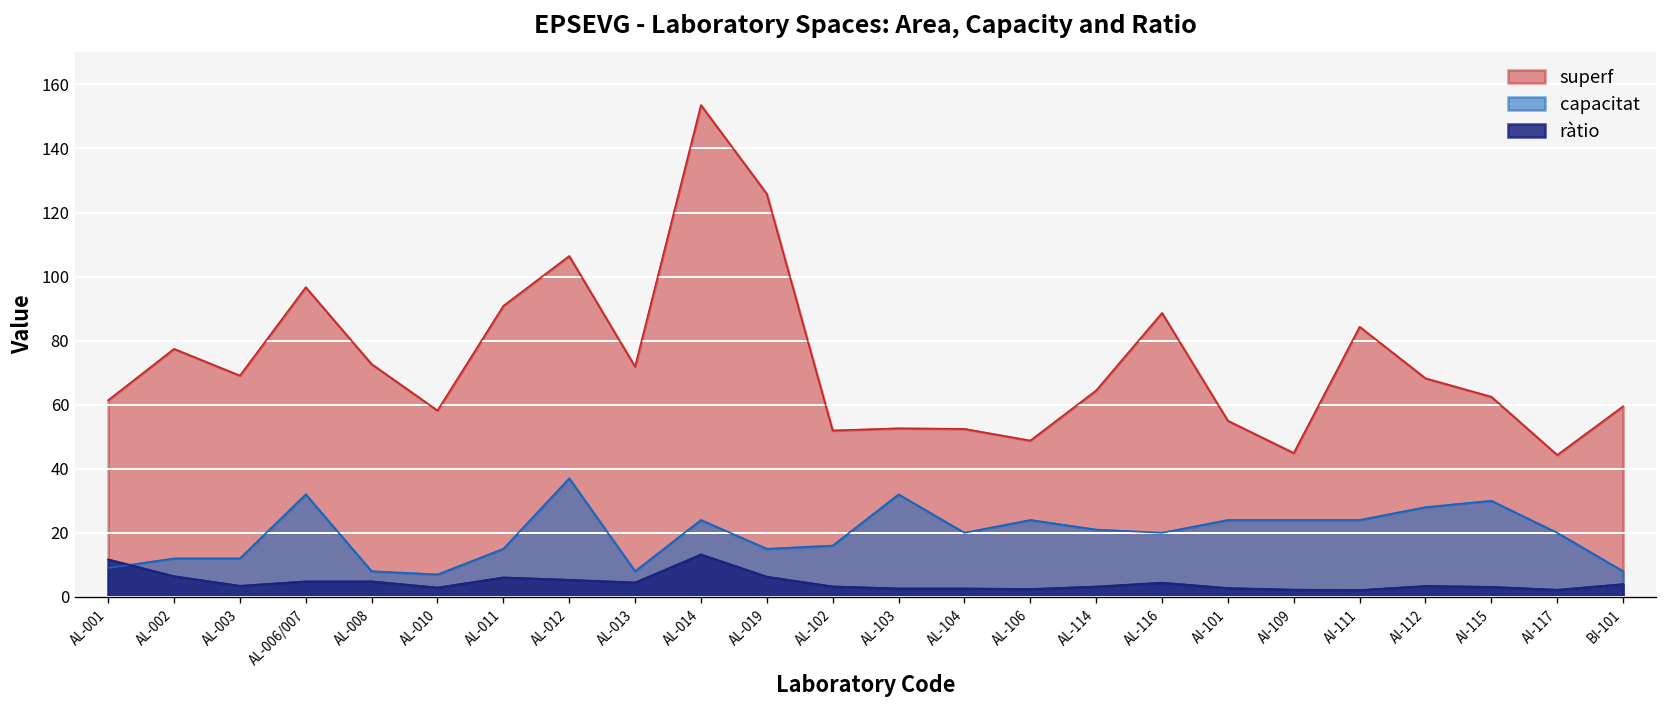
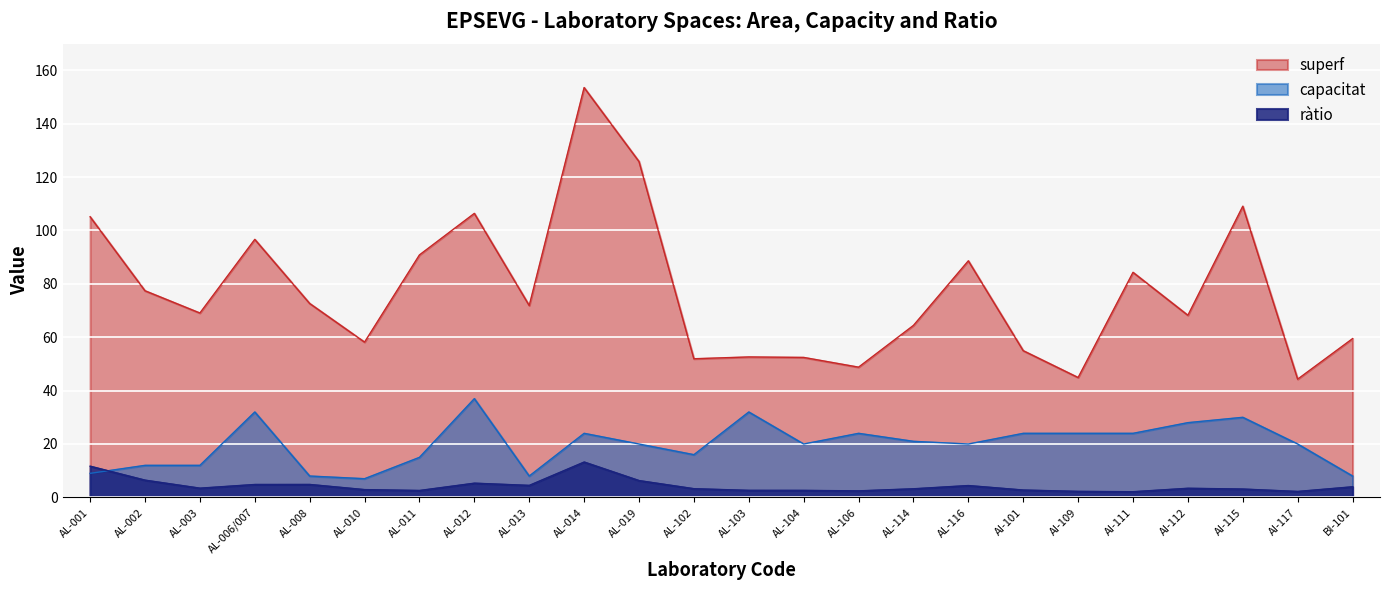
  {
    "superf": {
-     "AL-001": 61,
+     "AL-001": 105,
      "AL-002": 77,
      "AL-003": 69,
      "AL-006/007": 97,
      "AL-008": 73,
      "AL-010": 58,
      "AL-011": 91,
      "AL-012": 106,
      "AL-013": 72,
      "AL-014": 154,
      "AL-019": 126,
      "AL-102": 52,
      "AL-103": 53,
      "AL-104": 52,
      "AL-106": 49,
      "AL-114": 64,
      "AL-116": 89,
      "AI-101": 55,
      "AI-109": 45,
      "AI-111": 84,
      "AI-112": 68,
-     "AI-115": 62,
+     "AI-115": 109,
      "AI-117": 44,
      "BI-101": 59
    },
    "capacitat": {
      "AL-001": 9,
      "AL-002": 12,
      "AL-003": 12,
      "AL-006/007": 32,
      "AL-008": 8,
      "AL-010": 7,
      "AL-011": 15,
      "AL-012": 37,
      "AL-013": 8,
      "AL-014": 24,
-     "AL-019": 15,
+     "AL-019": 20,
      "AL-102": 16,
      "AL-103": 32,
      "AL-104": 20,
      "AL-106": 24,
      "AL-114": 21,
      "AL-116": 20,
      "AI-101": 24,
      "AI-109": 24,
      "AI-111": 24,
      "AI-112": 28,
      "AI-115": 30,
      "AI-117": 20,
      "BI-101": 8
    },
    "ràtio": {
      "AL-001": 12,
      "AL-002": 6,
      "AL-003": 3,
      "AL-006/007": 5,
      "AL-008": 5,
      "AL-010": 3,
-     "AL-011": 6,
+     "AL-011": 3,
      "AL-012": 5,
      "AL-013": 4,
      "AL-014": 13,
      "AL-019": 6,
      "AL-102": 3,
      "AL-103": 3,
      "AL-104": 3,
      "AL-106": 2,
      "AL-114": 3,
      "AL-116": 4,
      "AI-101": 3,
      "AI-109": 2,
      "AI-111": 2,
      "AI-112": 3,
      "AI-115": 3,
      "AI-117": 2,
      "BI-101": 4
    }
  }
